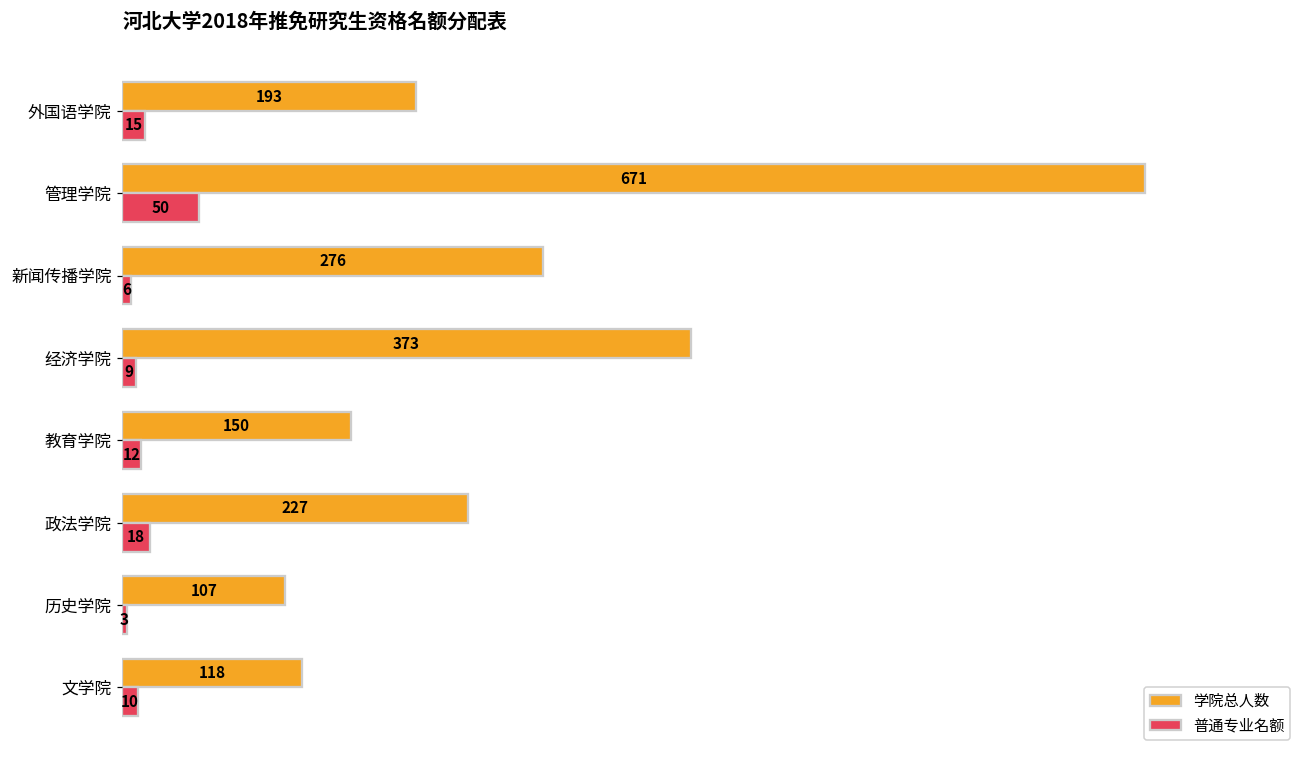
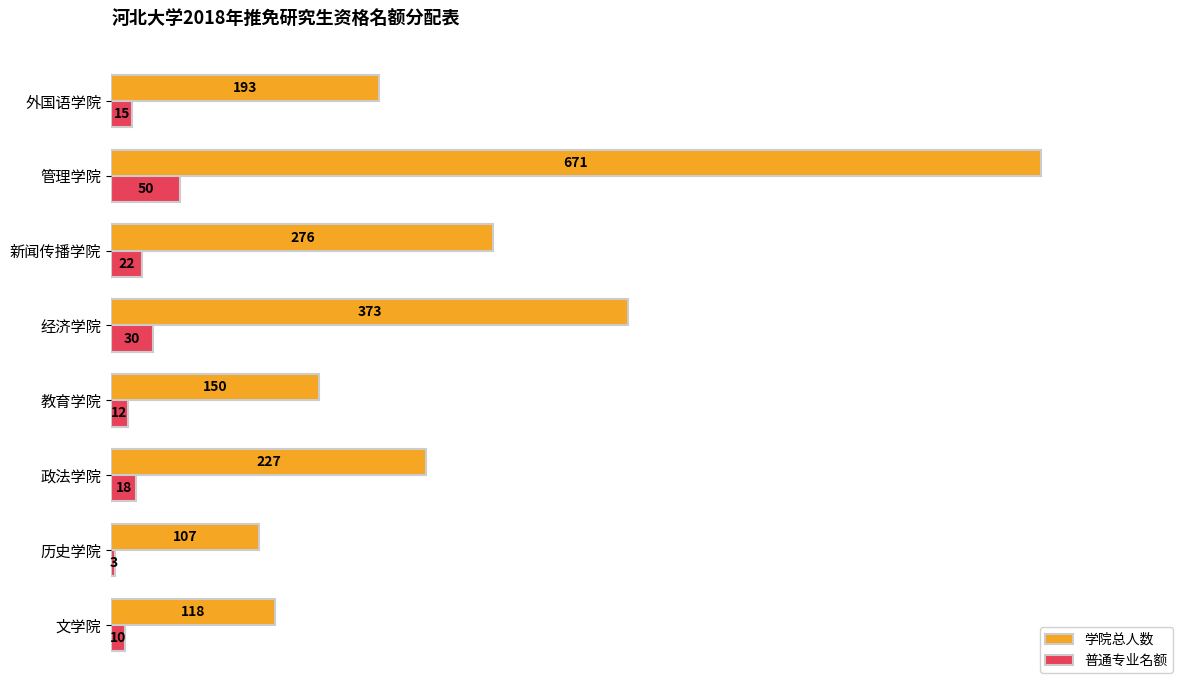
  {
    "学院总人数": {
      "外国语学院": 193,
      "管理学院": 671,
      "新闻传播学院": 276,
      "经济学院": 373,
      "教育学院": 150,
      "政法学院": 227,
      "历史学院": 107,
      "文学院": 118
    },
    "普通专业名额": {
      "外国语学院": 15,
      "管理学院": 50,
-     "新闻传播学院": 6,
-     "经济学院": 9,
+     "新闻传播学院": 22,
+     "经济学院": 30,
      "教育学院": 12,
      "政法学院": 18,
      "历史学院": 3,
      "文学院": 10
    }
  }
